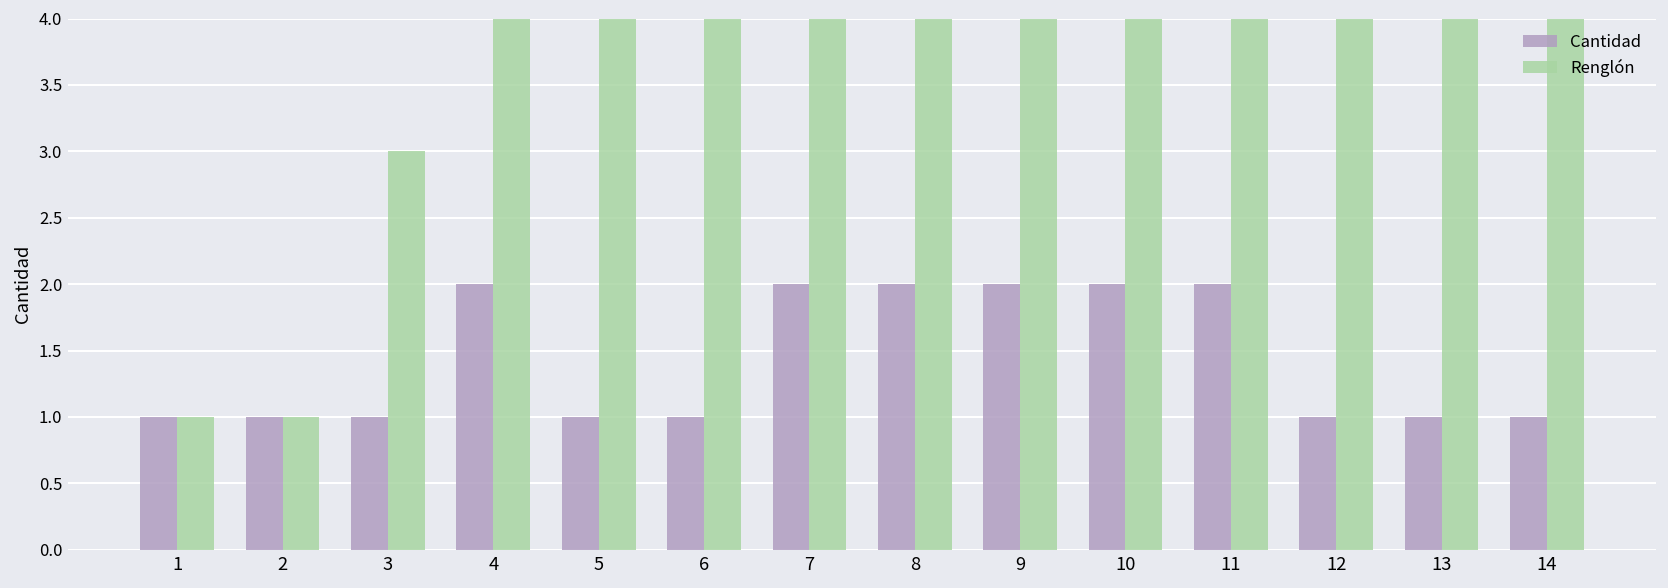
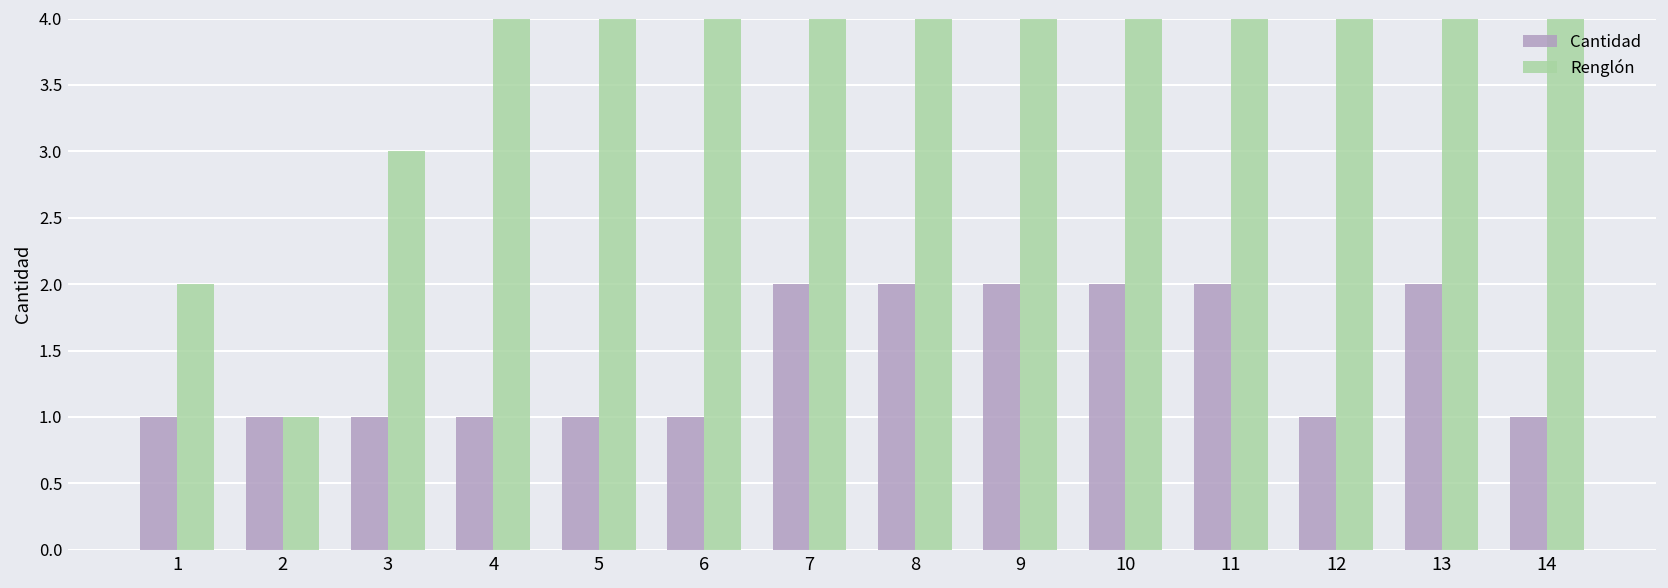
  {
    "Cantidad": {
      "1": 1,
      "2": 1,
      "3": 1,
-     "4": 2,
+     "4": 1,
      "5": 1,
      "6": 1,
      "7": 2,
      "8": 2,
      "9": 2,
      "10": 2,
      "11": 2,
      "12": 1,
-     "13": 1,
+     "13": 2,
      "14": 1
    },
    "Renglón": {
-     "1": 1,
+     "1": 2,
      "2": 1,
      "3": 3,
      "4": 4
    }
  }
